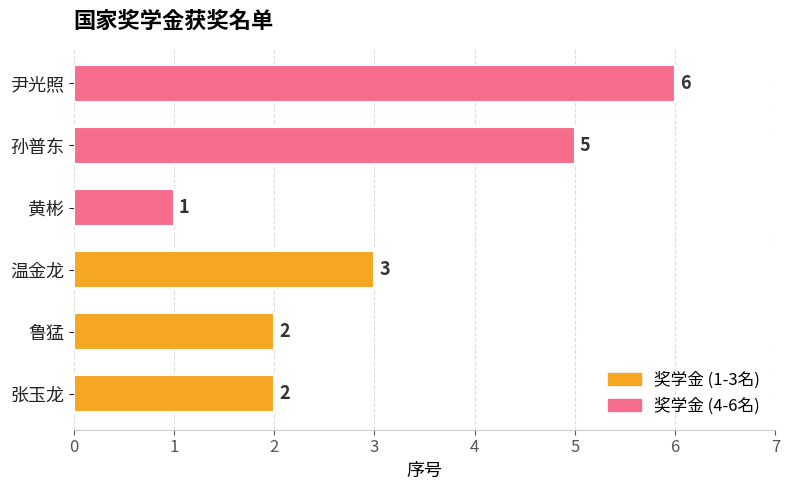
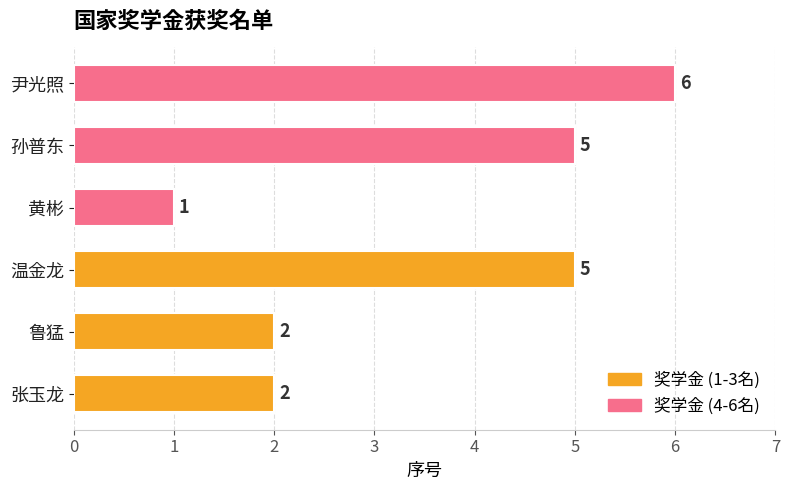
  {
    "尹光照": 6,
    "孙普东": 5,
    "黄彬": 1,
-   "温金龙": 3,
+   "温金龙": 5,
    "鲁猛": 2,
    "张玉龙": 2
  }
